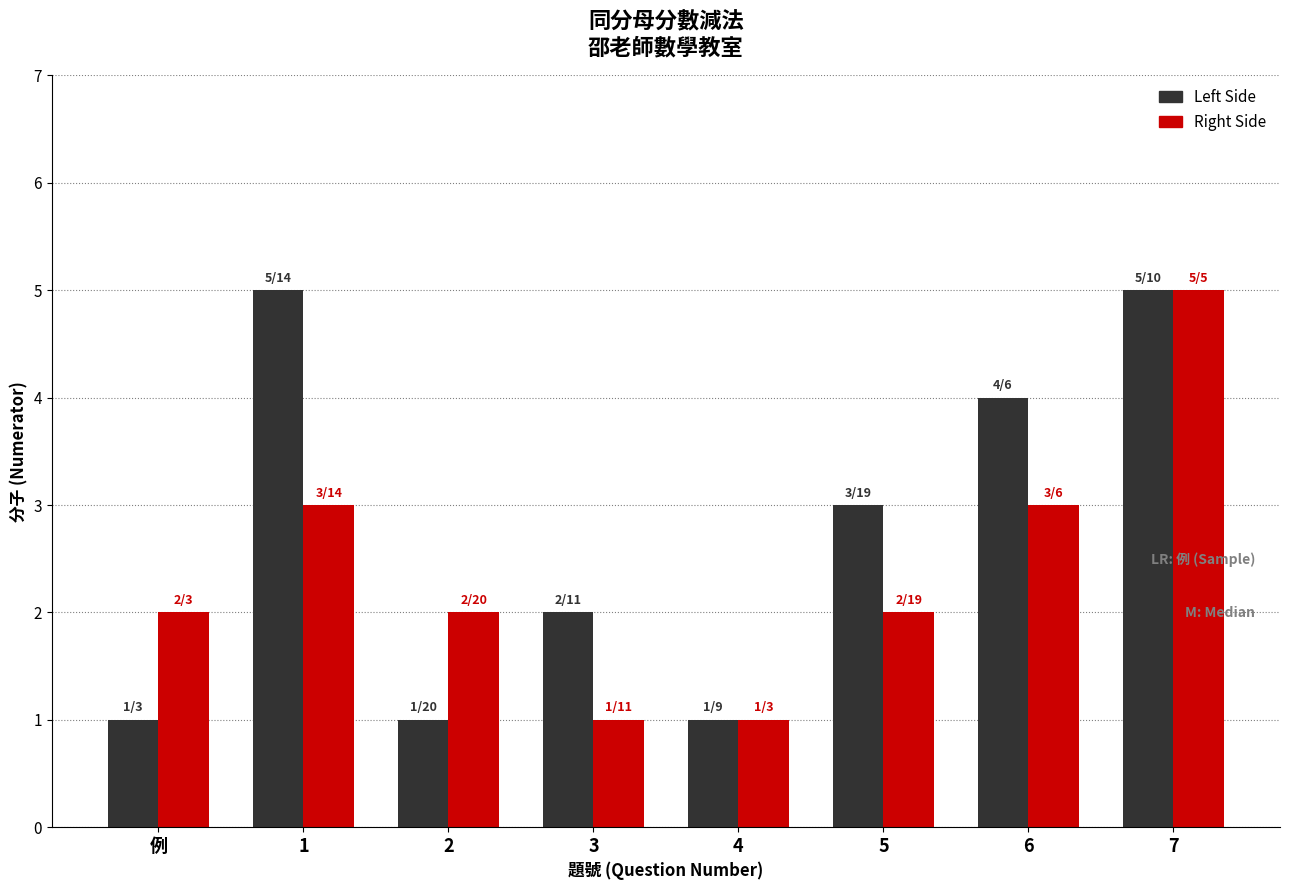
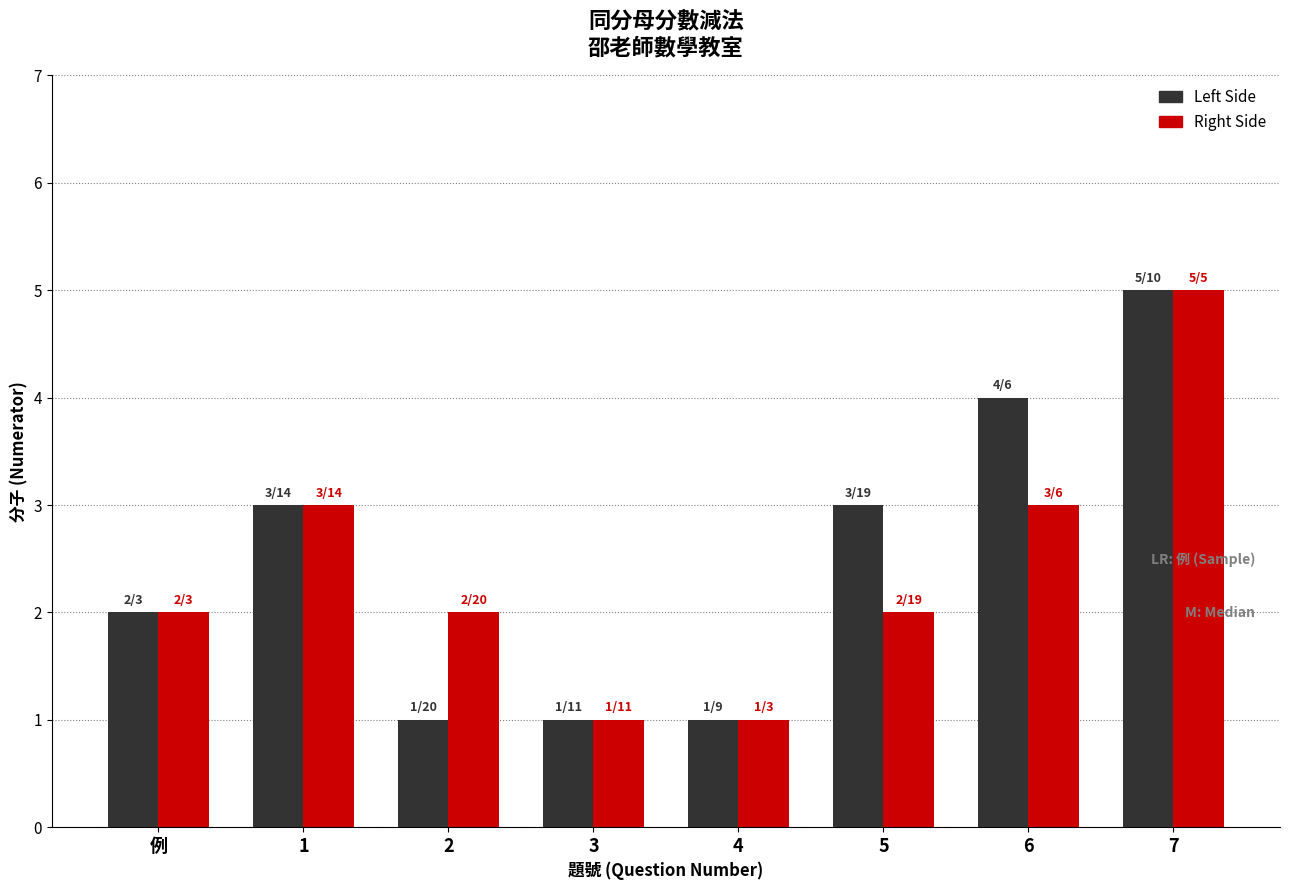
  {
    "Left Side": {
-     "例": 1,
-     "1": 5,
+     "例": 2,
+     "1": 3,
      "2": 1,
-     "3": 2,
+     "3": 1,
      "4": 1,
      "5": 3,
      "6": 4,
      "7": 5
    },
    "Right Side": {
      "例": 2,
      "1": 3,
      "2": 2,
      "3": 1,
      "4": 1,
      "5": 2,
      "6": 3,
      "7": 5
    }
  }
